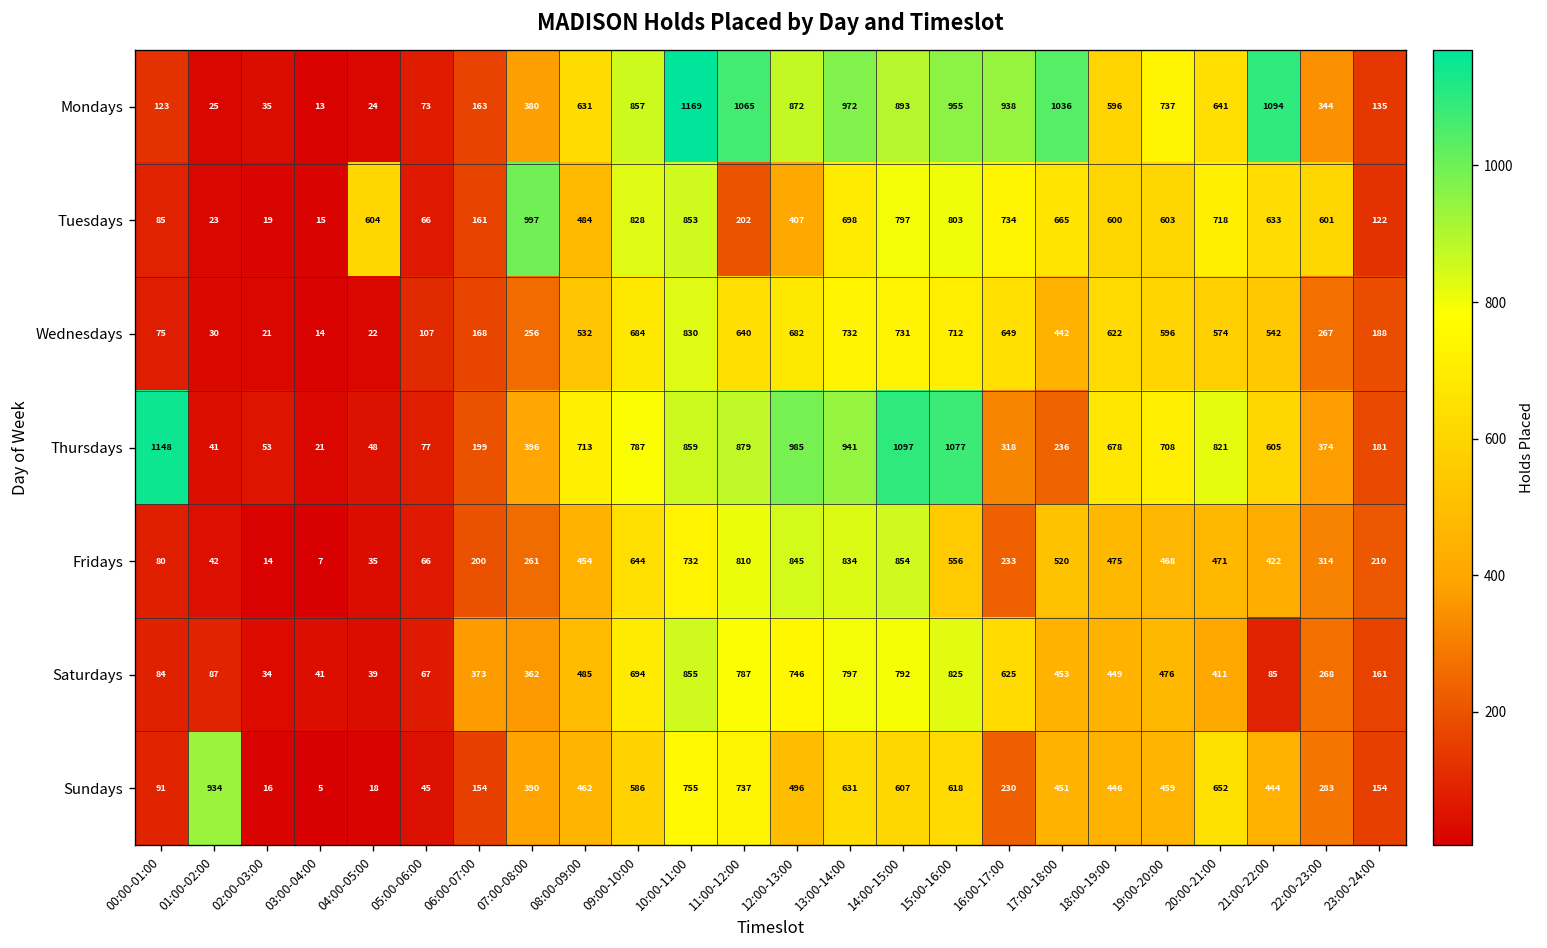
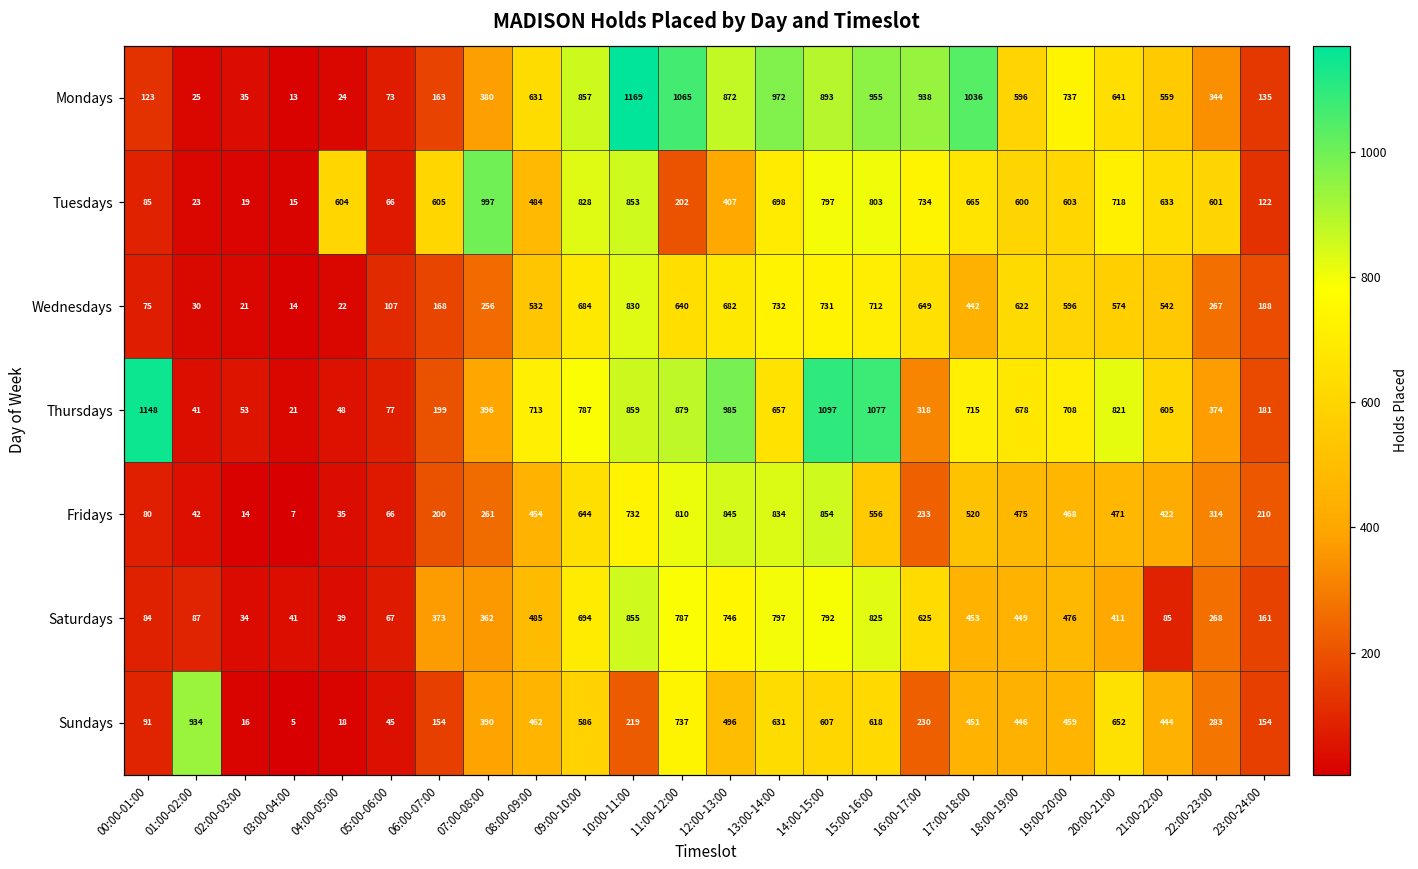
  {
    "Mondays": {
      "00:00-01:00": 123,
      "01:00-02:00": 25,
      "02:00-03:00": 35,
      "03:00-04:00": 13,
      "04:00-05:00": 24,
      "05:00-06:00": 73,
      "06:00-07:00": 163,
      "07:00-08:00": 380,
      "08:00-09:00": 631,
      "09:00-10:00": 857,
      "10:00-11:00": 1169,
      "11:00-12:00": 1065,
      "12:00-13:00": 872,
      "13:00-14:00": 972,
      "14:00-15:00": 893,
      "15:00-16:00": 955,
      "16:00-17:00": 938,
      "17:00-18:00": 1036,
      "18:00-19:00": 596,
      "19:00-20:00": 737,
      "20:00-21:00": 641,
-     "21:00-22:00": 1094,
+     "21:00-22:00": 559,
      "22:00-23:00": 344,
      "23:00-24:00": 135
    },
    "Tuesdays": {
      "00:00-01:00": 85,
      "01:00-02:00": 23,
      "02:00-03:00": 19,
      "03:00-04:00": 15,
      "04:00-05:00": 604,
      "05:00-06:00": 66,
-     "06:00-07:00": 161,
+     "06:00-07:00": 605,
      "07:00-08:00": 997,
      "08:00-09:00": 484,
      "09:00-10:00": 828,
      "10:00-11:00": 853,
      "11:00-12:00": 202,
      "12:00-13:00": 407,
      "13:00-14:00": 698,
      "14:00-15:00": 797,
      "15:00-16:00": 803,
      "16:00-17:00": 734,
      "17:00-18:00": 665,
      "18:00-19:00": 600,
      "19:00-20:00": 603,
      "20:00-21:00": 718,
      "21:00-22:00": 633,
      "22:00-23:00": 601,
      "23:00-24:00": 122
    },
    "Wednesdays": {
      "00:00-01:00": 75,
      "01:00-02:00": 30,
      "02:00-03:00": 21,
      "03:00-04:00": 14,
      "04:00-05:00": 22,
      "05:00-06:00": 107,
      "06:00-07:00": 168,
      "07:00-08:00": 256,
      "08:00-09:00": 532,
      "09:00-10:00": 684,
      "10:00-11:00": 830,
      "11:00-12:00": 640,
      "12:00-13:00": 682,
      "13:00-14:00": 732,
      "14:00-15:00": 731,
      "15:00-16:00": 712,
      "16:00-17:00": 649,
      "17:00-18:00": 442,
      "18:00-19:00": 622,
      "19:00-20:00": 596,
      "20:00-21:00": 574,
      "21:00-22:00": 542,
      "22:00-23:00": 267,
      "23:00-24:00": 188
    },
    "Thursdays": {
      "00:00-01:00": 1148,
      "01:00-02:00": 41,
      "02:00-03:00": 53,
      "03:00-04:00": 21,
      "04:00-05:00": 48,
      "05:00-06:00": 77,
      "06:00-07:00": 199,
      "07:00-08:00": 396,
      "08:00-09:00": 713,
      "09:00-10:00": 787,
      "10:00-11:00": 859,
      "11:00-12:00": 879,
      "12:00-13:00": 985,
-     "13:00-14:00": 941,
+     "13:00-14:00": 657,
      "14:00-15:00": 1097,
      "15:00-16:00": 1077,
      "16:00-17:00": 318,
-     "17:00-18:00": 236,
+     "17:00-18:00": 715,
      "18:00-19:00": 678,
      "19:00-20:00": 708,
      "20:00-21:00": 821,
      "21:00-22:00": 605,
      "22:00-23:00": 374,
      "23:00-24:00": 181
    },
    "Fridays": {
      "00:00-01:00": 80,
      "01:00-02:00": 42,
      "02:00-03:00": 14,
      "03:00-04:00": 7,
      "04:00-05:00": 35,
      "05:00-06:00": 66,
      "06:00-07:00": 200,
      "07:00-08:00": 261,
      "08:00-09:00": 454,
      "09:00-10:00": 644,
      "10:00-11:00": 732,
      "11:00-12:00": 810,
      "12:00-13:00": 845,
      "13:00-14:00": 834,
      "14:00-15:00": 854,
      "15:00-16:00": 556,
      "16:00-17:00": 233,
      "17:00-18:00": 520,
      "18:00-19:00": 475,
      "19:00-20:00": 468,
      "20:00-21:00": 471,
      "21:00-22:00": 422,
      "22:00-23:00": 314,
      "23:00-24:00": 210
    },
    "Saturdays": {
      "00:00-01:00": 84,
      "01:00-02:00": 87,
      "02:00-03:00": 34,
      "03:00-04:00": 41,
      "04:00-05:00": 39,
      "05:00-06:00": 67,
      "06:00-07:00": 373,
      "07:00-08:00": 362,
      "08:00-09:00": 485,
      "09:00-10:00": 694,
      "10:00-11:00": 855,
      "11:00-12:00": 787,
      "12:00-13:00": 746,
      "13:00-14:00": 797,
      "14:00-15:00": 792,
      "15:00-16:00": 825,
      "16:00-17:00": 625,
      "17:00-18:00": 453,
      "18:00-19:00": 449,
      "19:00-20:00": 476,
      "20:00-21:00": 411,
      "21:00-22:00": 85,
      "22:00-23:00": 268,
      "23:00-24:00": 161
    },
    "Sundays": {
      "00:00-01:00": 91,
      "01:00-02:00": 934,
      "02:00-03:00": 16,
      "03:00-04:00": 5,
      "04:00-05:00": 18,
      "05:00-06:00": 45,
      "06:00-07:00": 154,
      "07:00-08:00": 390,
      "08:00-09:00": 462,
      "09:00-10:00": 586,
-     "10:00-11:00": 755,
+     "10:00-11:00": 219,
      "11:00-12:00": 737,
      "12:00-13:00": 496,
      "13:00-14:00": 631,
      "14:00-15:00": 607,
      "15:00-16:00": 618,
      "16:00-17:00": 230,
      "17:00-18:00": 451,
      "18:00-19:00": 446,
      "19:00-20:00": 459,
      "20:00-21:00": 652,
      "21:00-22:00": 444,
      "22:00-23:00": 283,
      "23:00-24:00": 154
    }
  }
